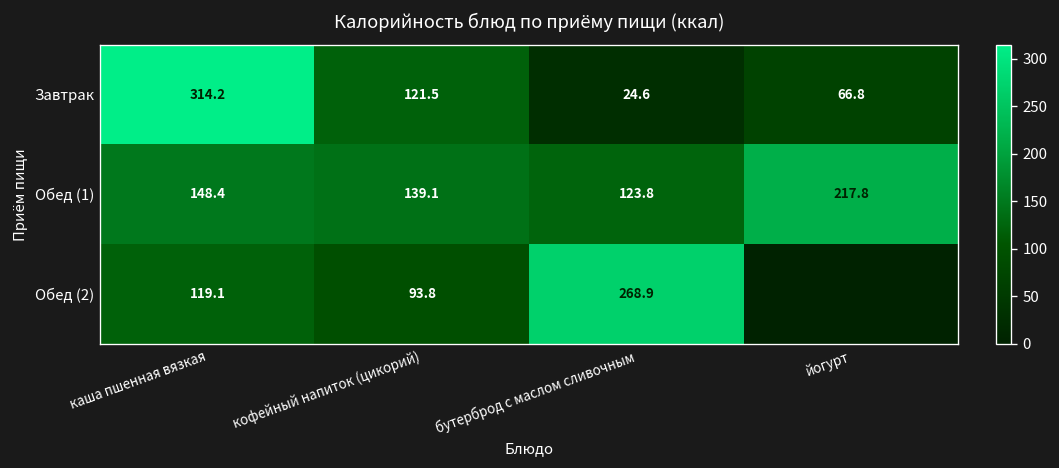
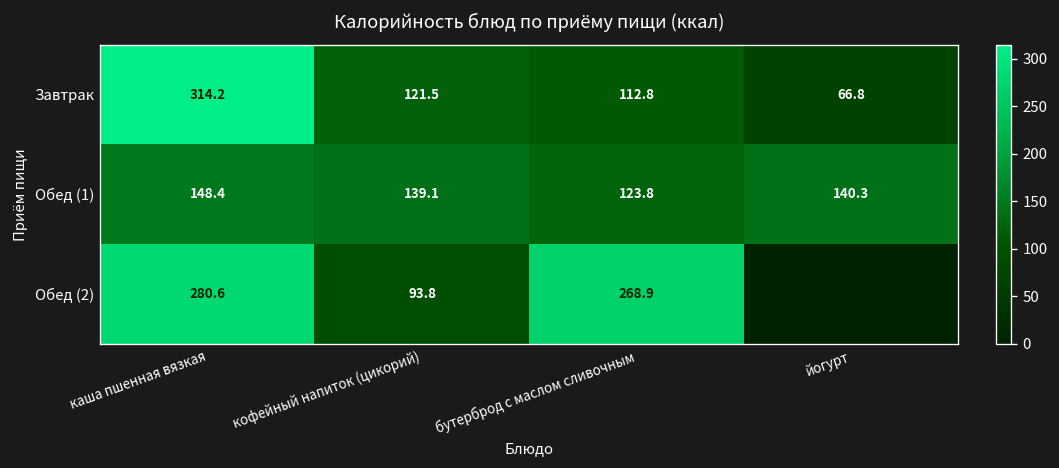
  {
    "Завтрак": {
      "каша пшенная вязкая": 314.2,
      "кофейный напиток (цикорий)": 121.5,
-     "бутерброд с маслом сливочным": 24.6,
+     "бутерброд с маслом сливочным": 112.8,
      "йогурт": 66.8
    },
    "Обед (1)": {
      "каша пшенная вязкая": 148.4,
      "кофейный напиток (цикорий)": 139.1,
      "бутерброд с маслом сливочным": 123.8,
-     "йогурт": 217.8
+     "йогурт": 140.3
    },
    "Обед (2)": {
-     "каша пшенная вязкая": 119.1,
+     "каша пшенная вязкая": 280.6,
      "кофейный напиток (цикорий)": 93.8,
      "бутерброд с маслом сливочным": 268.9
    }
  }
